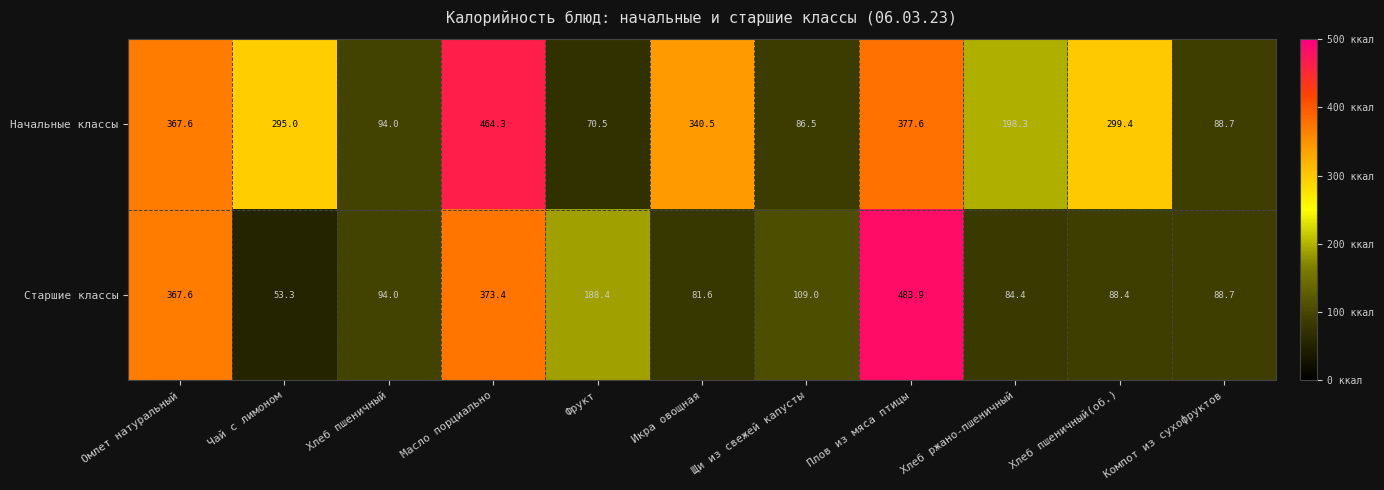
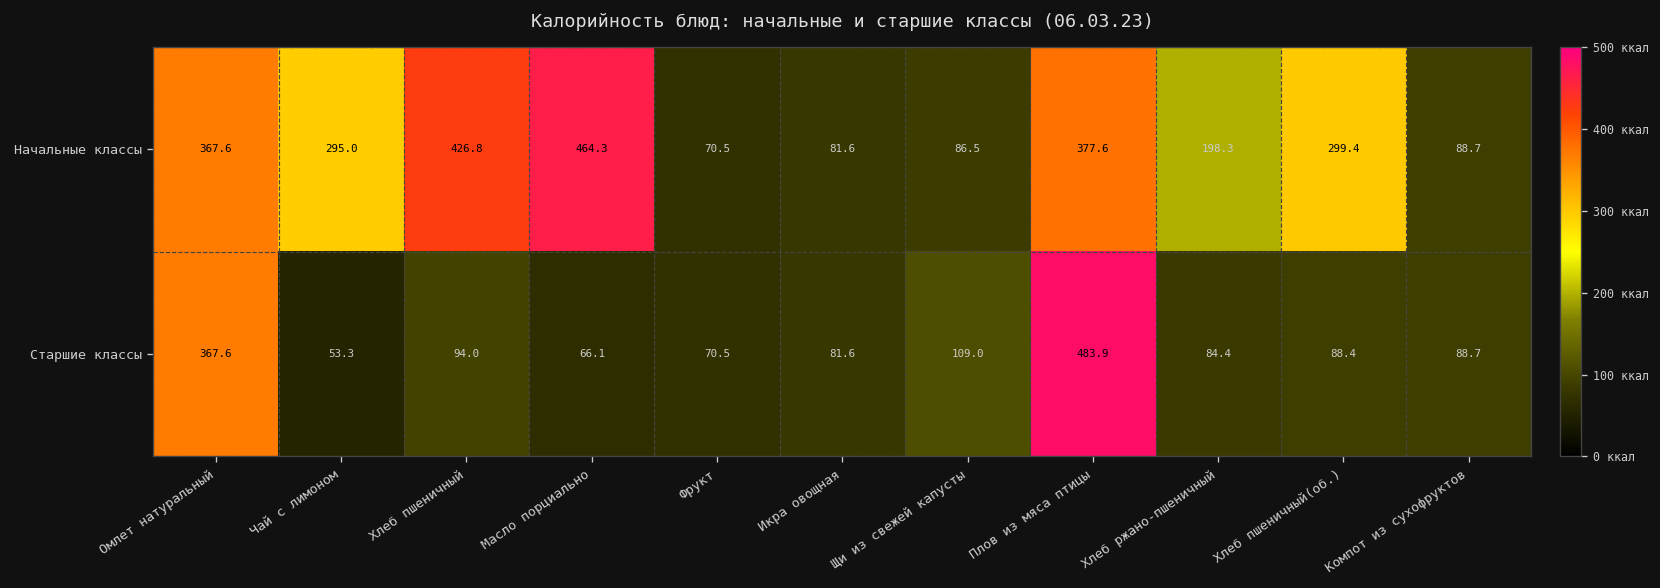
  {
    "Начальные классы": {
      "Омлет натуральный": 367.6,
      "Чай с лимоном": 295.0,
-     "Хлеб пшеничный": 94.0,
+     "Хлеб пшеничный": 426.8,
      "Масло порциально": 464.3,
      "Фрукт": 70.5,
-     "Икра овощная": 340.5,
+     "Икра овощная": 81.6,
      "Щи из свежей капусты": 86.5,
      "Плов из мяса птицы": 377.6,
      "Хлеб ржано-пшеничный": 198.3,
      "Хлеб пшеничный(об.)": 299.4,
      "Компот из сухофруктов": 88.7
    },
    "Старшие классы": {
      "Омлет натуральный": 367.6,
      "Чай с лимоном": 53.3,
      "Хлеб пшеничный": 94.0,
-     "Масло порциально": 373.4,
-     "Фрукт": 188.4,
+     "Масло порциально": 66.1,
+     "Фрукт": 70.5,
      "Икра овощная": 81.6,
      "Щи из свежей капусты": 109.0,
      "Плов из мяса птицы": 483.9,
      "Хлеб ржано-пшеничный": 84.4,
      "Хлеб пшеничный(об.)": 88.4,
      "Компот из сухофруктов": 88.7
    }
  }
